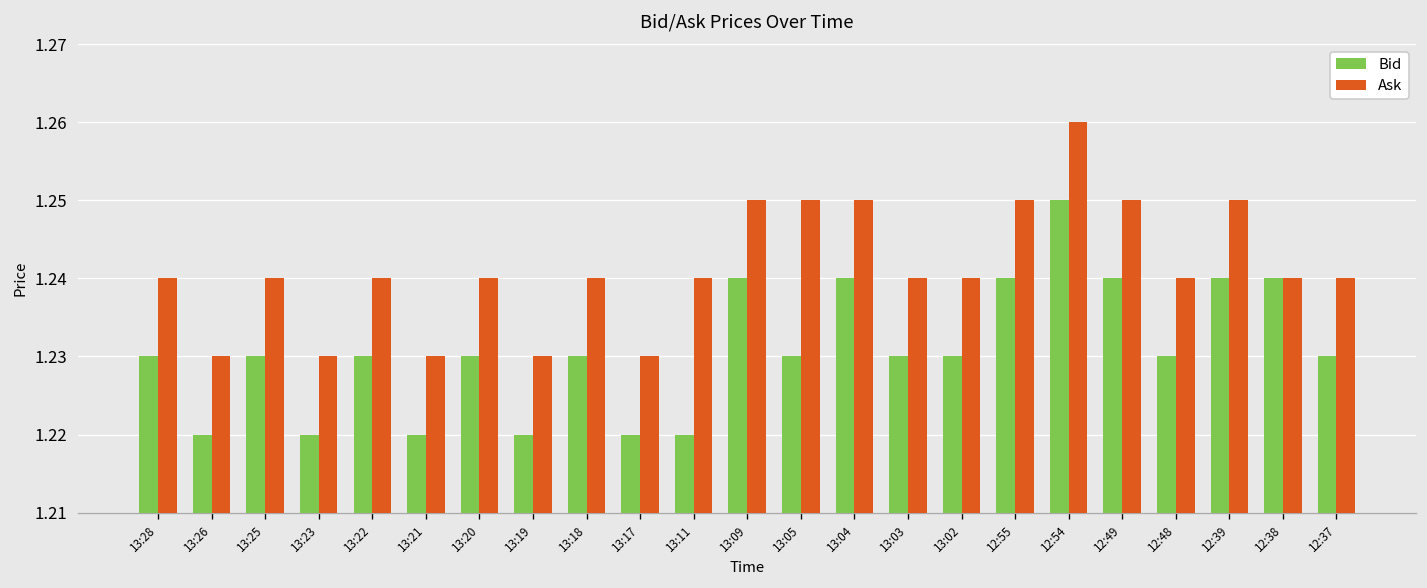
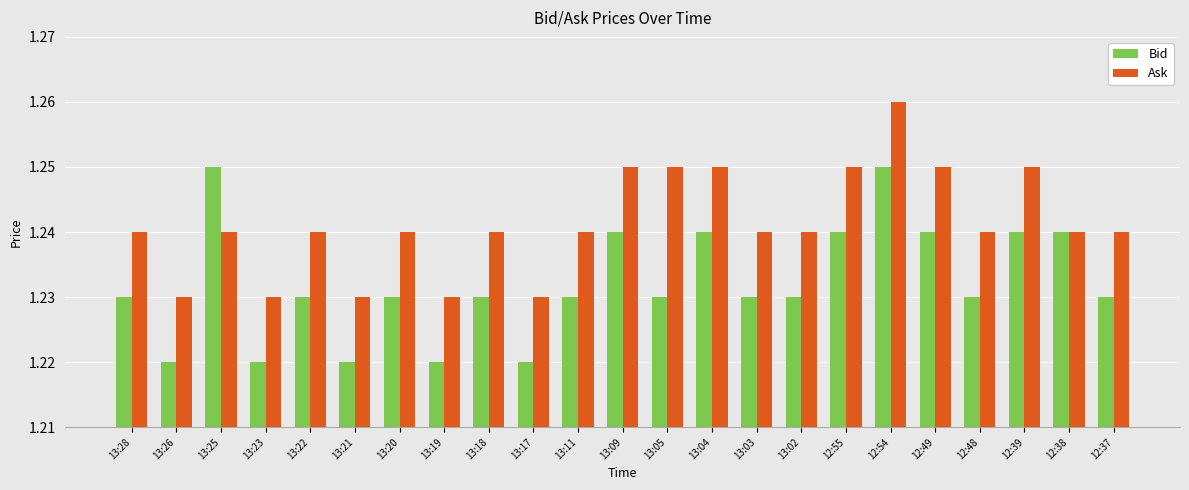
  {
    "Bid": {
      "13:28": 1.23,
      "13:26": 1.22,
-     "13:25": 1.23,
+     "13:25": 1.25,
      "13:23": 1.22,
      "13:22": 1.23,
      "13:21": 1.22,
      "13:20": 1.23,
      "13:19": 1.22,
      "13:18": 1.23,
      "13:17": 1.22,
-     "13:11": 1.22,
+     "13:11": 1.23,
      "13:09": 1.24,
      "13:05": 1.23,
      "13:04": 1.24,
      "13:03": 1.23,
      "13:02": 1.23,
      "12:55": 1.24,
      "12:54": 1.25,
      "12:49": 1.24,
      "12:48": 1.23,
      "12:39": 1.24,
      "12:38": 1.24,
      "12:37": 1.23
    },
    "Ask": {
      "13:28": 1.24,
      "13:26": 1.23,
      "13:25": 1.24,
      "13:23": 1.23,
      "13:22": 1.24,
      "13:21": 1.23,
      "13:20": 1.24,
      "13:19": 1.23,
      "13:18": 1.24,
      "13:17": 1.23,
      "13:11": 1.24,
      "13:09": 1.25,
      "13:05": 1.25,
      "13:04": 1.25,
      "13:03": 1.24,
      "13:02": 1.24,
      "12:55": 1.25,
      "12:54": 1.26,
      "12:49": 1.25,
      "12:48": 1.24,
      "12:39": 1.25,
      "12:38": 1.24,
      "12:37": 1.24
    }
  }
